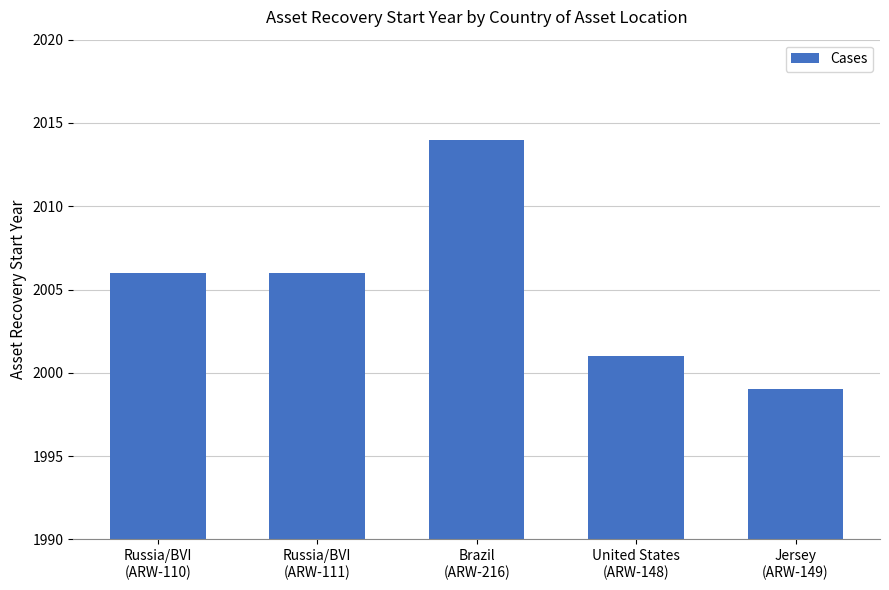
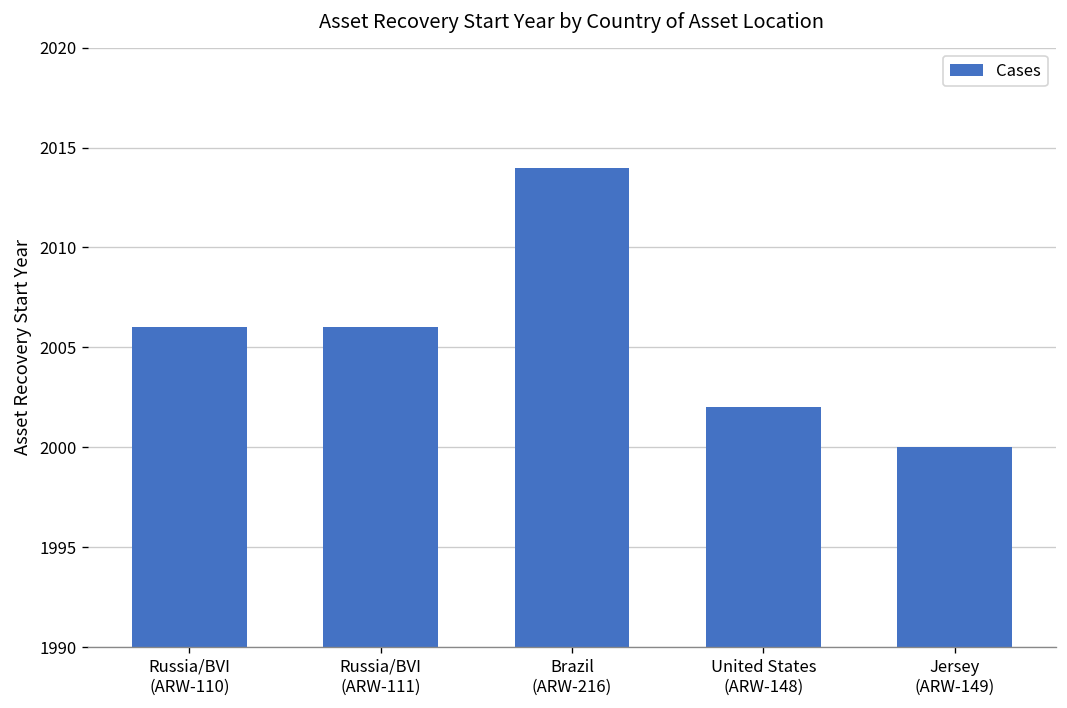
  {
    "Russia/BVI (ARW-110)": 2006,
    "Russia/BVI (ARW-111)": 2006,
    "Brazil (ARW-216)": 2014,
-   "United States (ARW-148)": 2001,
-   "Jersey (ARW-149)": 1999
+   "United States (ARW-148)": 2002,
+   "Jersey (ARW-149)": 2000
  }
